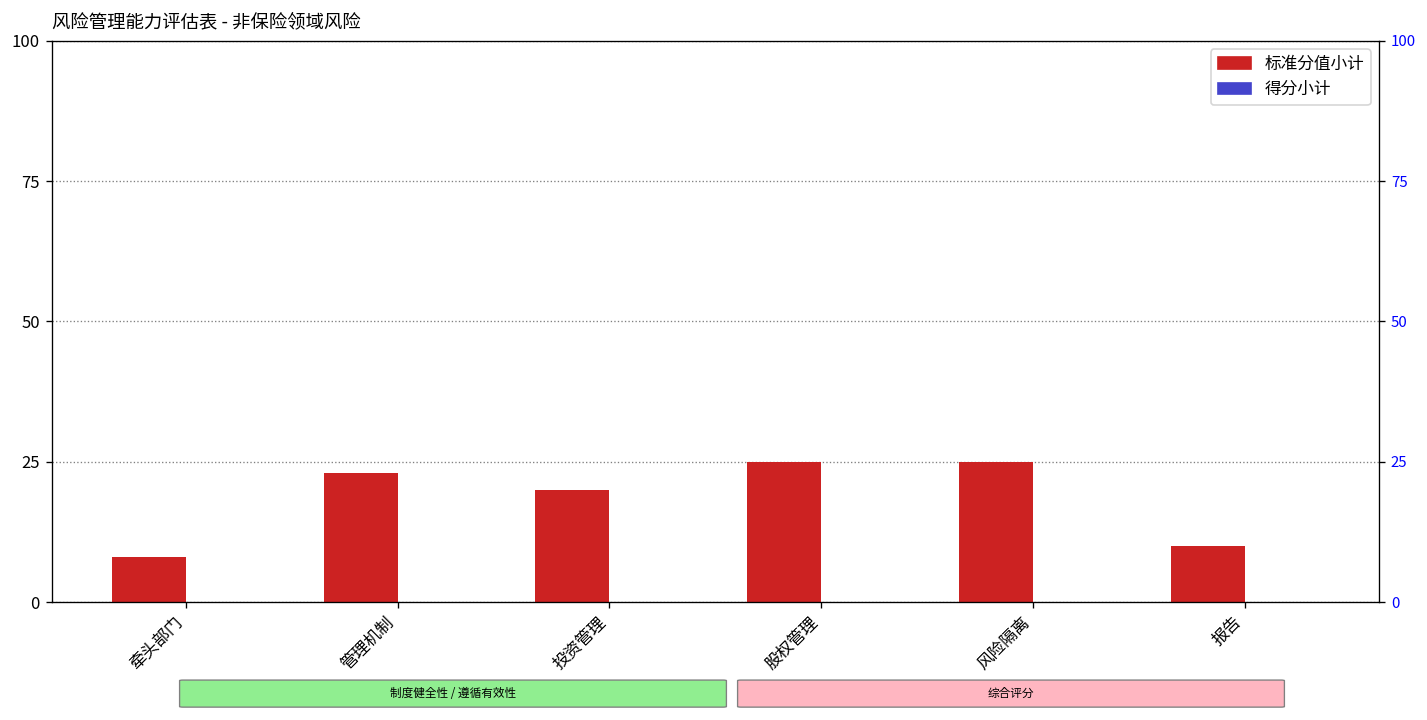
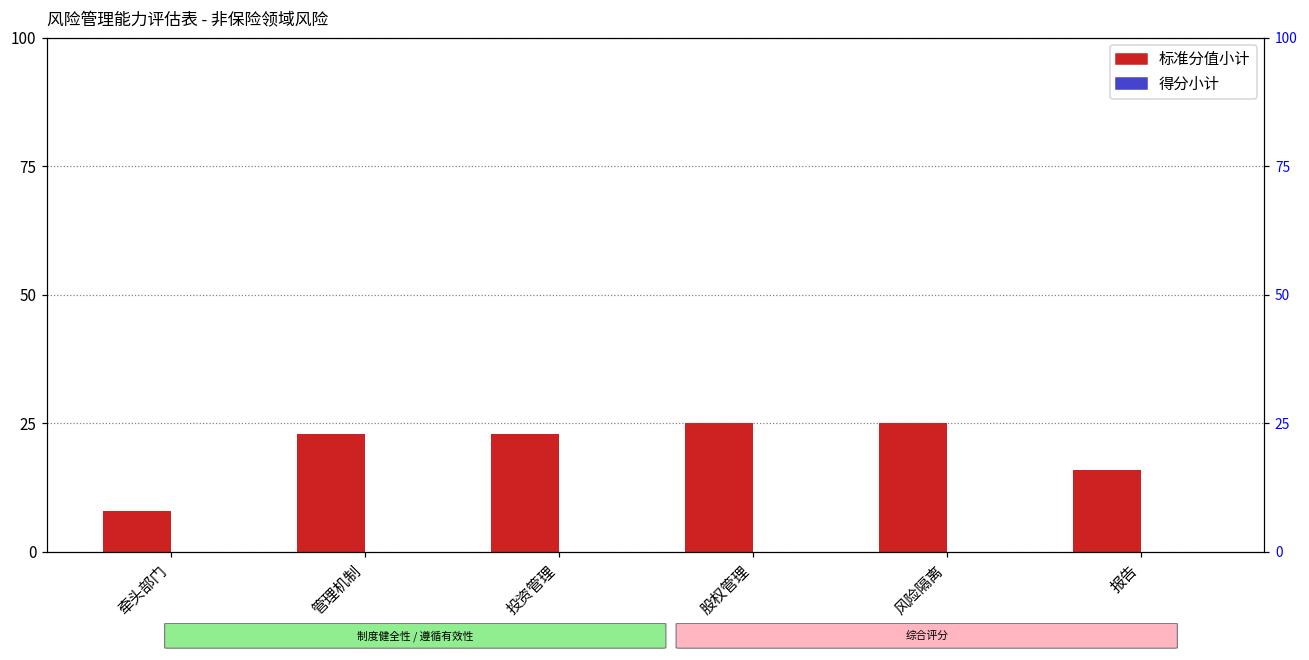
  {
    "标准分值小计": {
      "牵头部门": 8,
      "管理机制": 23,
-     "投资管理": 20,
+     "投资管理": 23,
      "股权管理": 25,
      "风险隔离": 25,
-     "报告": 10
+     "报告": 16
    },
    "得分小计": {
      "牵头部门": 0,
      "管理机制": 0,
      "投资管理": 0,
      "股权管理": 0,
      "风险隔离": 0,
      "报告": 0
    }
  }
